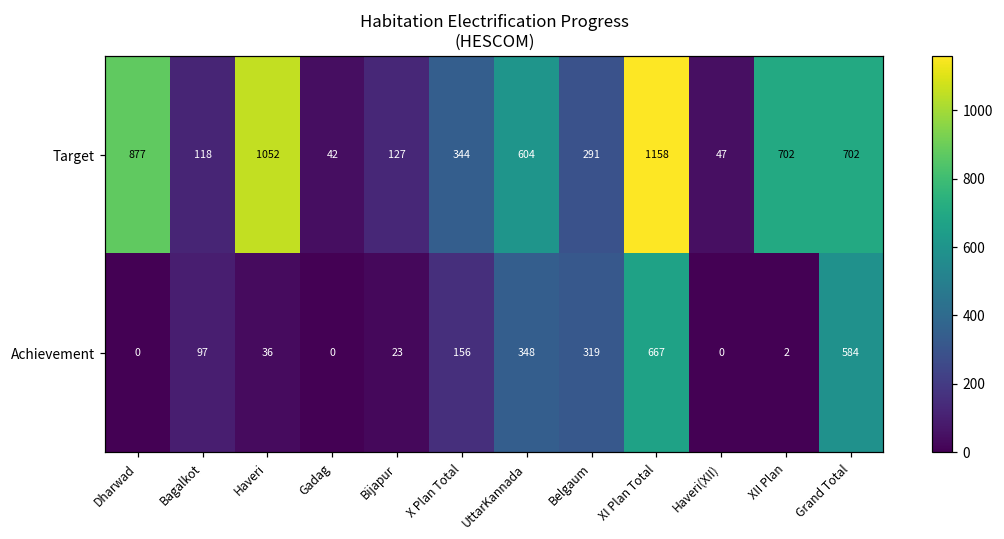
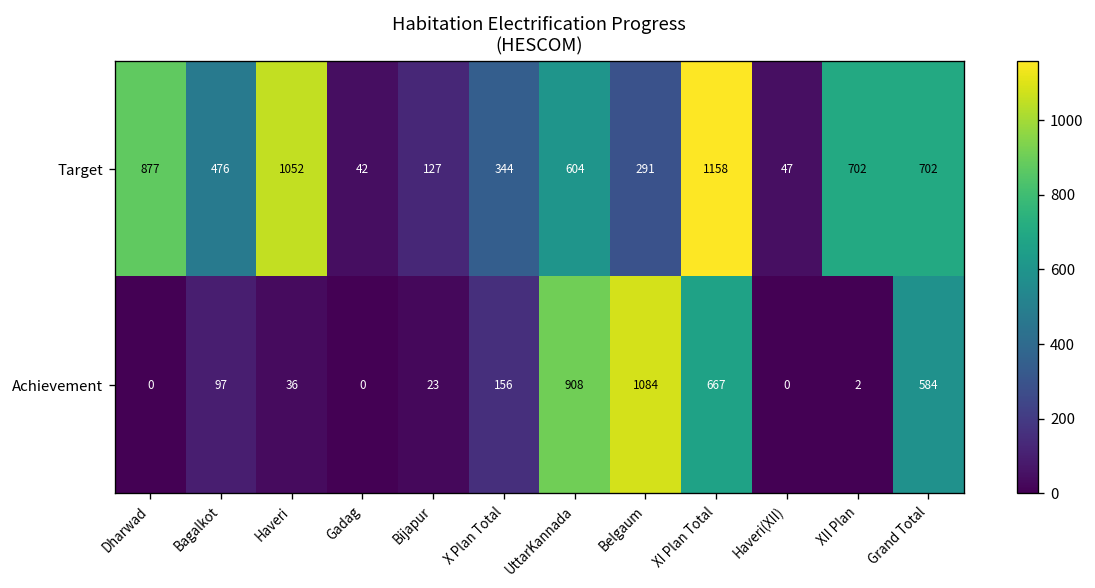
  {
    "Target": {
      "Dharwad": 877,
-     "Bagalkot": 118,
+     "Bagalkot": 476,
      "Haveri": 1052,
      "Gadag": 42,
      "Bijapur": 127,
      "X Plan Total": 344,
      "UttarKannada": 604,
      "Belgaum": 291,
      "XI Plan Total": 1158,
      "Haveri(XII)": 47,
      "XII Plan": 702,
      "Grand Total": 702
    },
    "Achievement": {
      "Dharwad": 0,
      "Bagalkot": 97,
      "Haveri": 36,
      "Gadag": 0,
      "Bijapur": 23,
      "X Plan Total": 156,
-     "UttarKannada": 348,
-     "Belgaum": 319,
+     "UttarKannada": 908,
+     "Belgaum": 1084,
      "XI Plan Total": 667,
      "Haveri(XII)": 0,
      "XII Plan": 2,
      "Grand Total": 584
    }
  }
